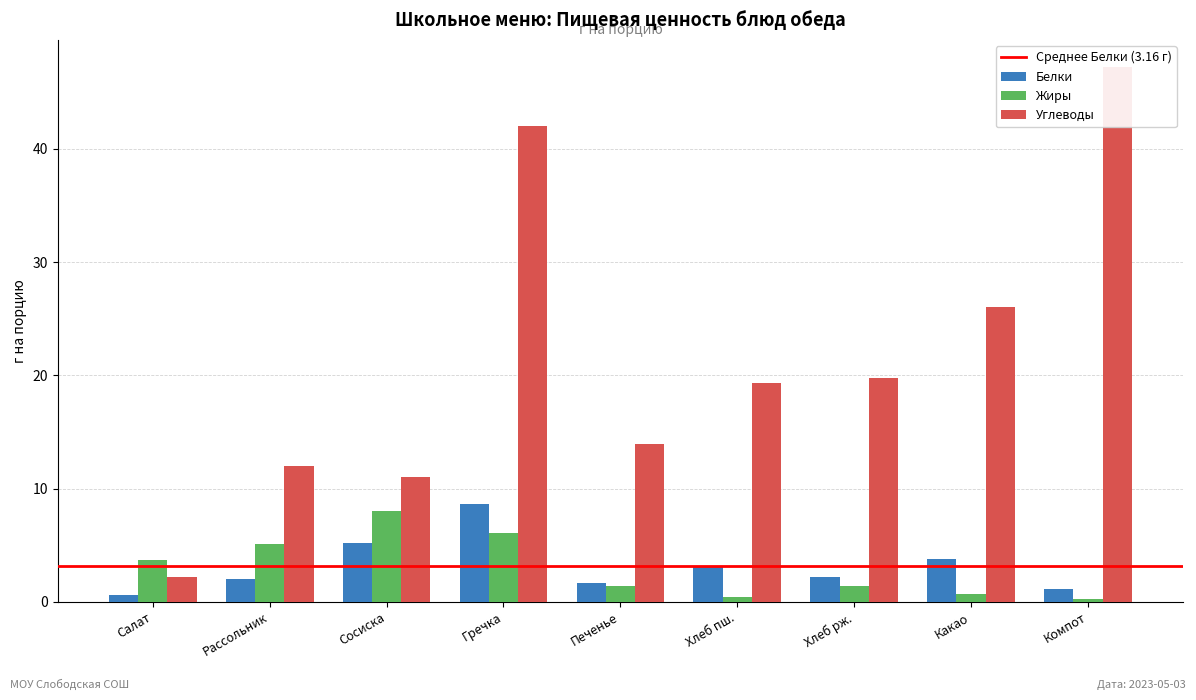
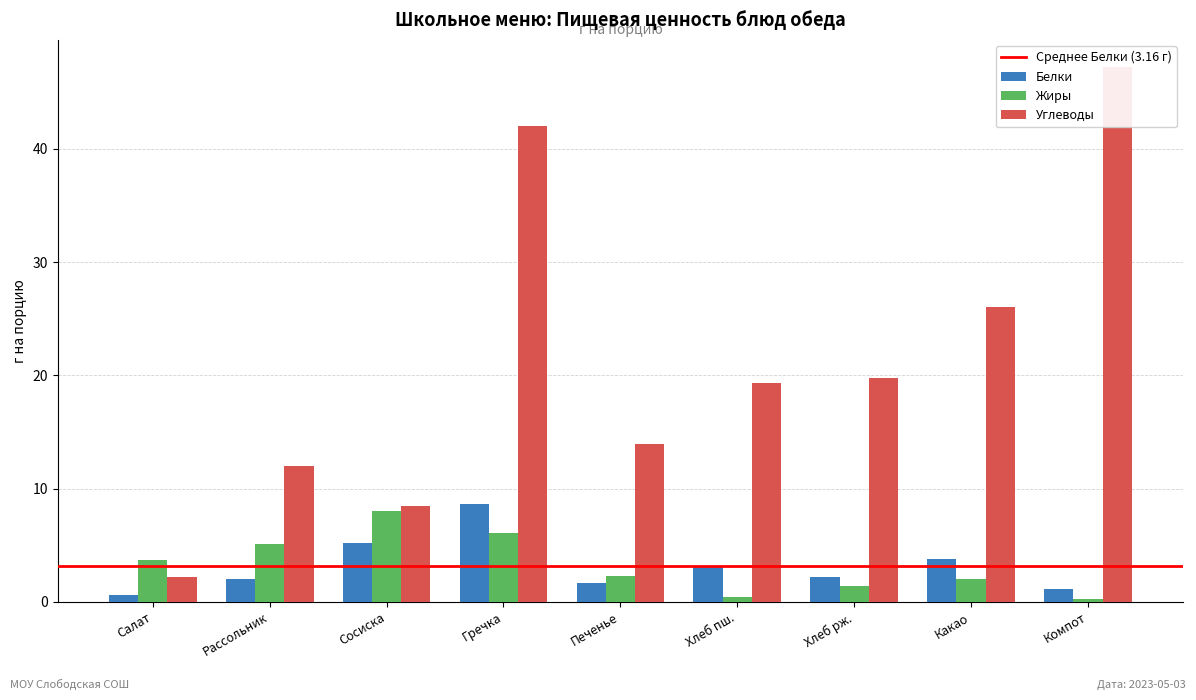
  {
    "Белки": {
      "Салат": 0.6,
      "Рассольник": 2.0,
      "Сосиска": 5.2,
      "Гречка": 8.6,
      "Печенье": 1.7,
      "Хлеб пш.": 3.2,
      "Хлеб рж.": 2.2,
      "Какао": 3.8,
      "Компот": 1.2
    },
    "Жиры": {
      "Салат": 3.7,
      "Рассольник": 5.1,
      "Сосиска": 8.0,
      "Гречка": 6.1,
-     "Печенье": 1.4,
+     "Печенье": 2.3,
      "Хлеб пш.": 0.4,
      "Хлеб рж.": 1.4,
-     "Какао": 0.7,
+     "Какао": 2.0,
      "Компот": 0.3
    },
    "Углеводы": {
      "Салат": 2.2,
      "Рассольник": 12.0,
-     "Сосиска": 11.0,
+     "Сосиска": 8.5,
      "Гречка": 42.0,
      "Печенье": 13.9,
      "Хлеб пш.": 19.3,
      "Хлеб рж.": 19.8,
      "Какао": 26.0
    }
  }
